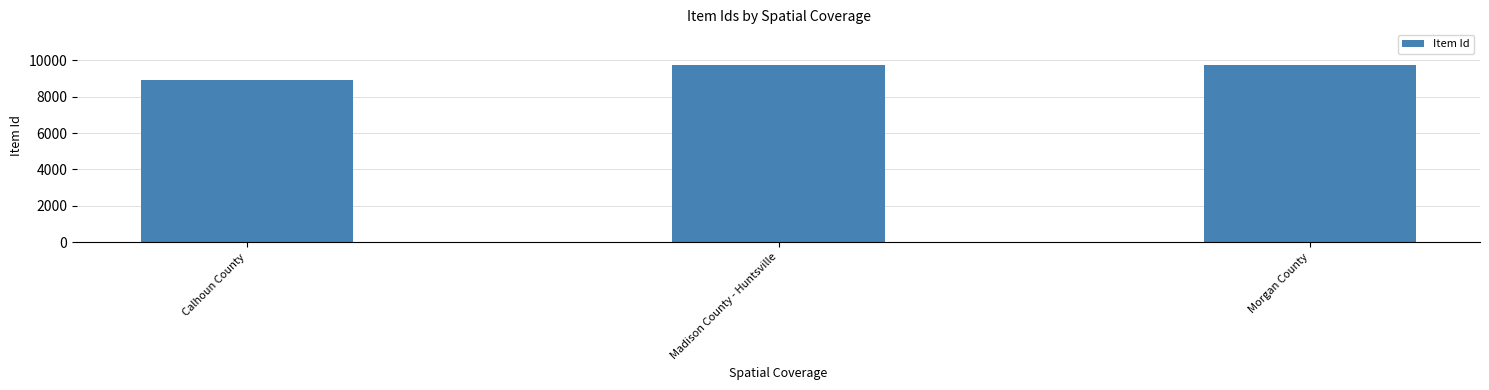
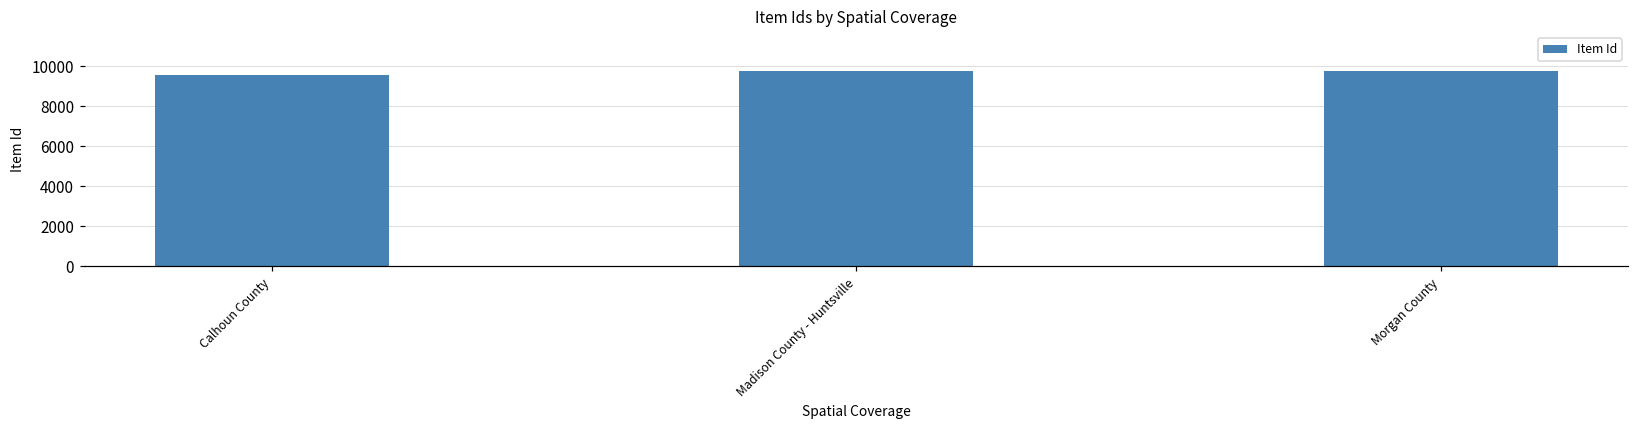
  {
-   "Calhoun County": 8900,
+   "Calhoun County": 9600,
    "Madison County - Huntsville": 9700,
    "Morgan County": 9700
  }
